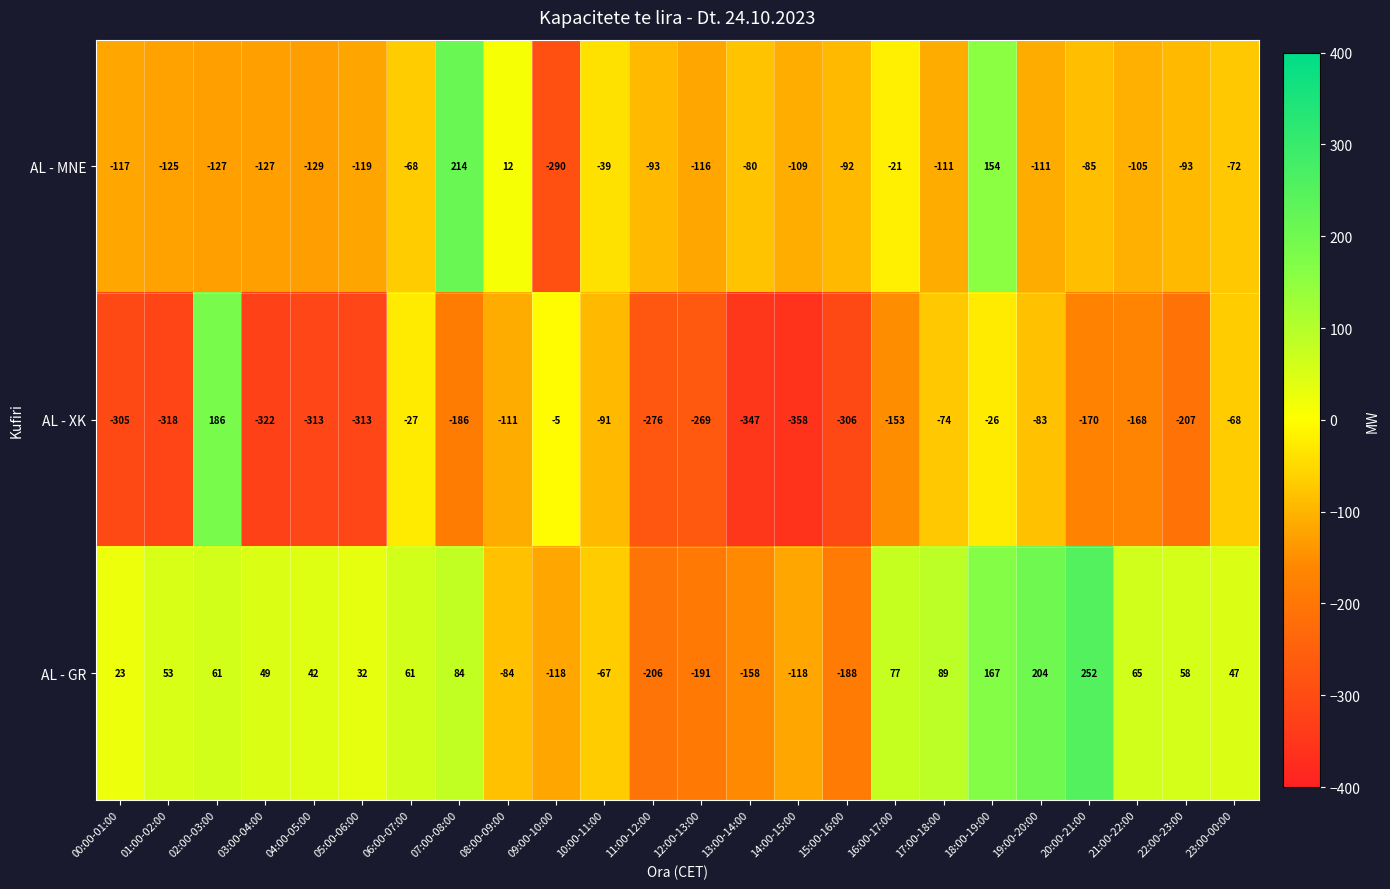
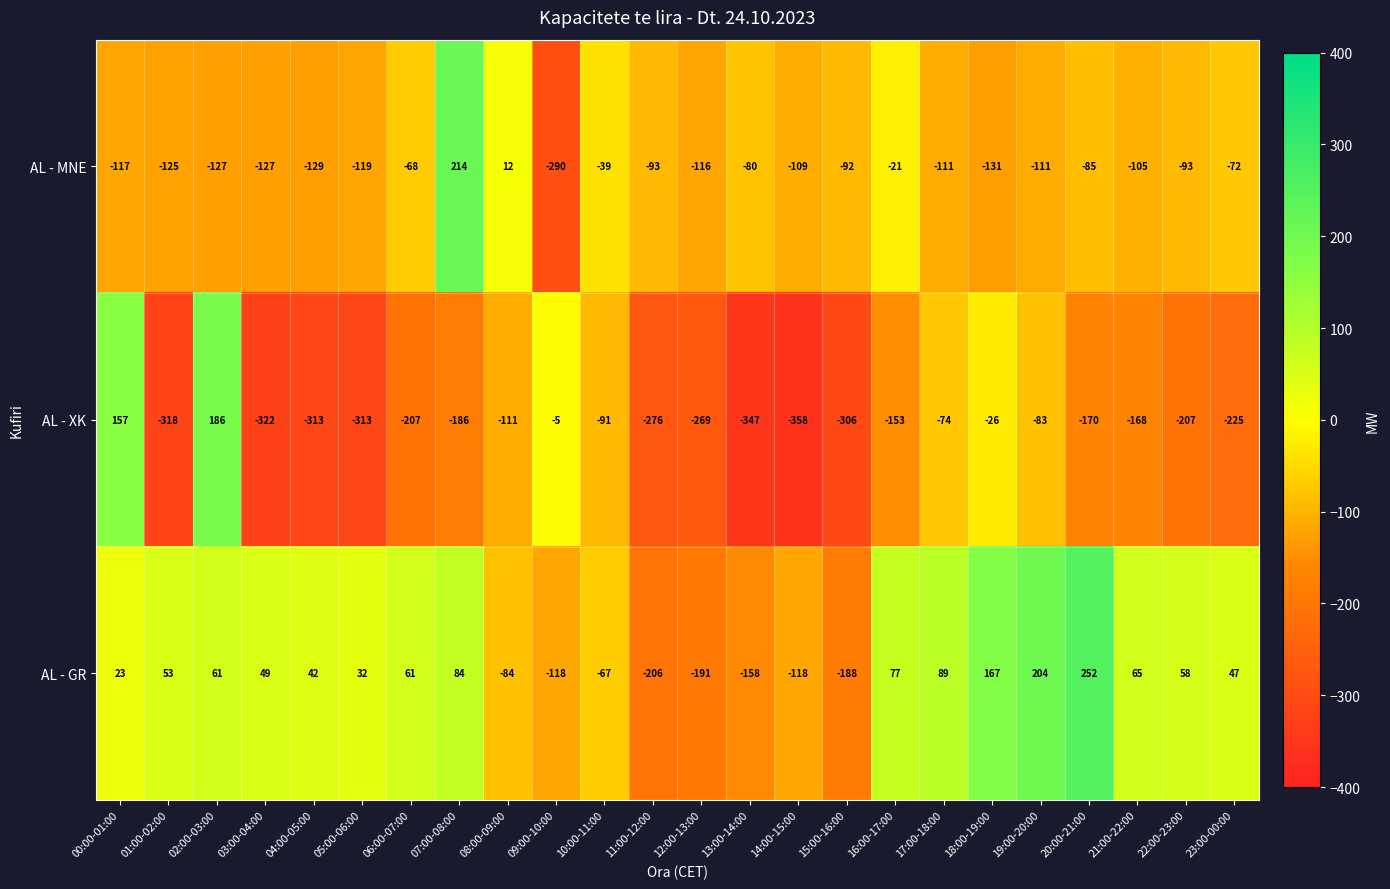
  {
    "AL - MNE": {
      "00:00-01:00": -117,
      "01:00-02:00": -125,
      "02:00-03:00": -127,
      "03:00-04:00": -127,
      "04:00-05:00": -129,
      "05:00-06:00": -119,
      "06:00-07:00": -68,
      "07:00-08:00": 214,
      "08:00-09:00": 12,
      "09:00-10:00": -290,
      "10:00-11:00": -39,
      "11:00-12:00": -93,
      "12:00-13:00": -116,
      "13:00-14:00": -80,
      "14:00-15:00": -109,
      "15:00-16:00": -92,
      "16:00-17:00": -21,
      "17:00-18:00": -111,
-     "18:00-19:00": 154,
+     "18:00-19:00": -131,
      "19:00-20:00": -111,
      "20:00-21:00": -85,
      "21:00-22:00": -105,
      "22:00-23:00": -93,
      "23:00-00:00": -72
    },
    "AL - XK": {
-     "00:00-01:00": -305,
+     "00:00-01:00": 157,
      "01:00-02:00": -318,
      "02:00-03:00": 186,
      "03:00-04:00": -322,
      "04:00-05:00": -313,
      "05:00-06:00": -313,
-     "06:00-07:00": -27,
+     "06:00-07:00": -207,
      "07:00-08:00": -186,
      "08:00-09:00": -111,
      "09:00-10:00": -5,
      "10:00-11:00": -91,
      "11:00-12:00": -276,
      "12:00-13:00": -269,
      "13:00-14:00": -347,
      "14:00-15:00": -358,
      "15:00-16:00": -306,
      "16:00-17:00": -153,
      "17:00-18:00": -74,
      "18:00-19:00": -26,
      "19:00-20:00": -83,
      "20:00-21:00": -170,
      "21:00-22:00": -168,
      "22:00-23:00": -207,
-     "23:00-00:00": -68
+     "23:00-00:00": -225
    },
    "AL - GR": {
      "00:00-01:00": 23,
      "01:00-02:00": 53,
      "02:00-03:00": 61,
      "03:00-04:00": 49,
      "04:00-05:00": 42,
      "05:00-06:00": 32,
      "06:00-07:00": 61,
      "07:00-08:00": 84,
      "08:00-09:00": -84,
      "09:00-10:00": -118,
      "10:00-11:00": -67,
      "11:00-12:00": -206,
      "12:00-13:00": -191,
      "13:00-14:00": -158,
      "14:00-15:00": -118,
      "15:00-16:00": -188,
      "16:00-17:00": 77,
      "17:00-18:00": 89,
      "18:00-19:00": 167,
      "19:00-20:00": 204,
      "20:00-21:00": 252,
      "21:00-22:00": 65,
      "22:00-23:00": 58,
      "23:00-00:00": 47
    }
  }
